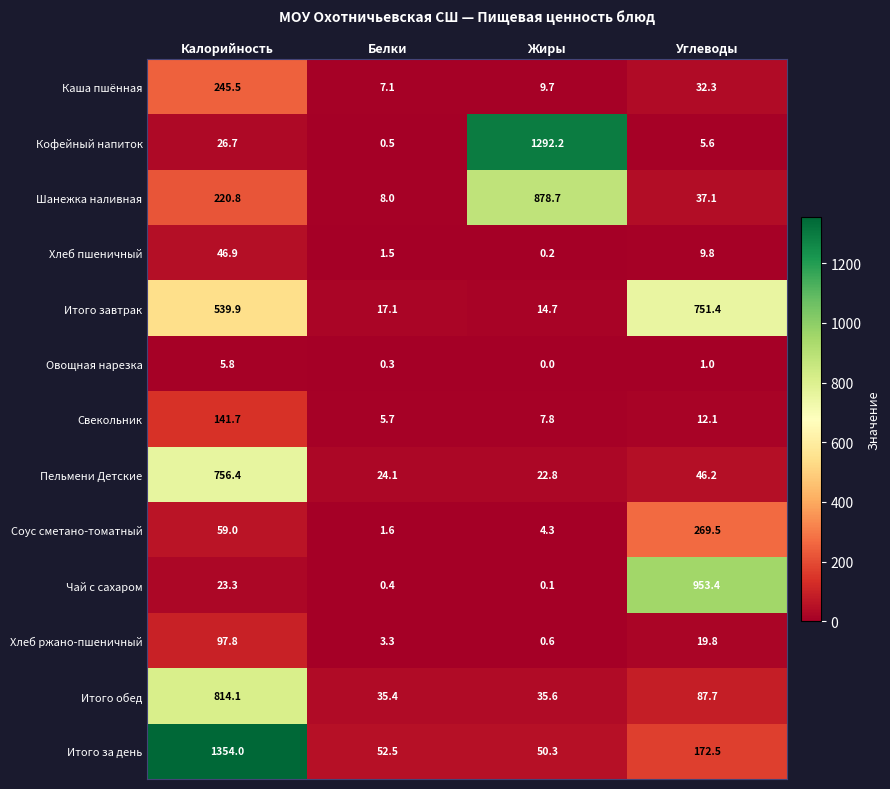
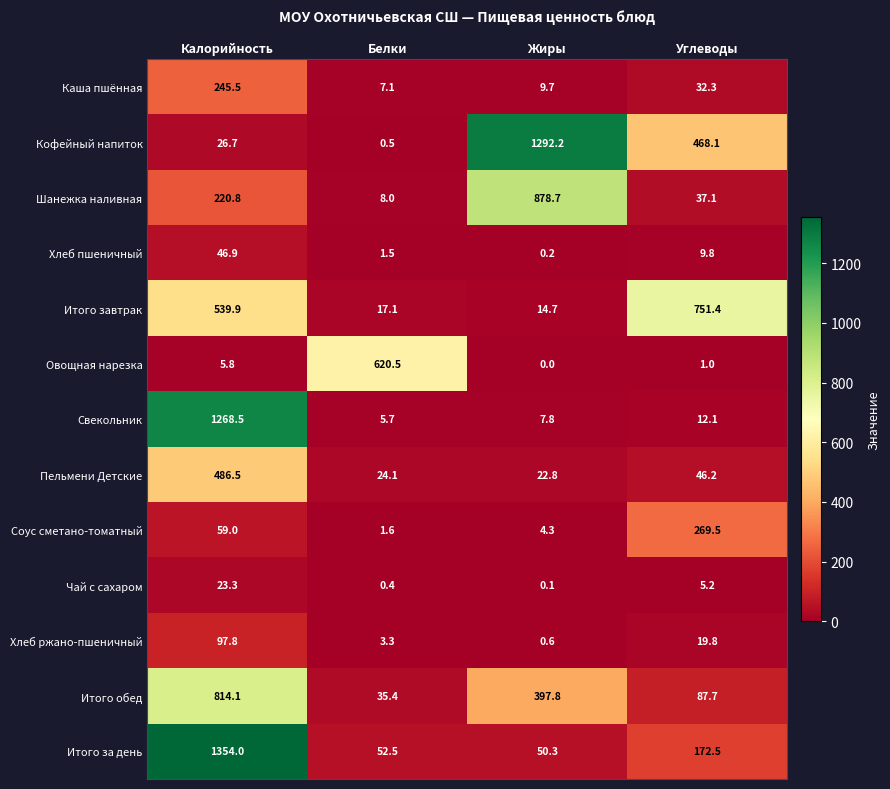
  {
    "Каша пшённая": {
      "Калорийность": 245.5,
      "Белки": 7.1,
      "Жиры": 9.7,
      "Углеводы": 32.3
    },
    "Кофейный напиток": {
      "Калорийность": 26.7,
      "Белки": 0.5,
      "Жиры": 1292.2,
-     "Углеводы": 5.6
+     "Углеводы": 468.1
    },
    "Шанежка наливная": {
      "Калорийность": 220.8,
      "Белки": 8.0,
      "Жиры": 878.7,
      "Углеводы": 37.1
    },
    "Хлеб пшеничный": {
      "Калорийность": 46.9,
      "Белки": 1.5,
      "Жиры": 0.2,
      "Углеводы": 9.8
    },
    "Итого завтрак": {
      "Калорийность": 539.9,
      "Белки": 17.1,
      "Жиры": 14.7,
      "Углеводы": 751.4
    },
    "Овощная нарезка": {
      "Калорийность": 5.8,
-     "Белки": 0.3,
+     "Белки": 620.5,
      "Жиры": 0.0,
      "Углеводы": 1.0
    },
    "Свекольник": {
-     "Калорийность": 141.7,
+     "Калорийность": 1268.5,
      "Белки": 5.7,
      "Жиры": 7.8,
      "Углеводы": 12.1
    },
    "Пельмени Детские": {
-     "Калорийность": 756.4,
+     "Калорийность": 486.5,
      "Белки": 24.1,
      "Жиры": 22.8,
      "Углеводы": 46.2
    },
    "Соус сметано-томатный": {
      "Калорийность": 59.0,
      "Белки": 1.6,
      "Жиры": 4.3,
      "Углеводы": 269.5
    },
    "Чай с сахаром": {
      "Калорийность": 23.3,
      "Белки": 0.4,
      "Жиры": 0.1,
-     "Углеводы": 953.4
+     "Углеводы": 5.2
    },
    "Хлеб ржано-пшеничный": {
      "Калорийность": 97.8,
      "Белки": 3.3,
      "Жиры": 0.6,
      "Углеводы": 19.8
    },
    "Итого обед": {
      "Калорийность": 814.1,
      "Белки": 35.4,
-     "Жиры": 35.6,
+     "Жиры": 397.8,
      "Углеводы": 87.7
    },
    "Итого за день": {
      "Калорийность": 1354.0,
      "Белки": 52.5,
      "Жиры": 50.3,
      "Углеводы": 172.5
    }
  }
